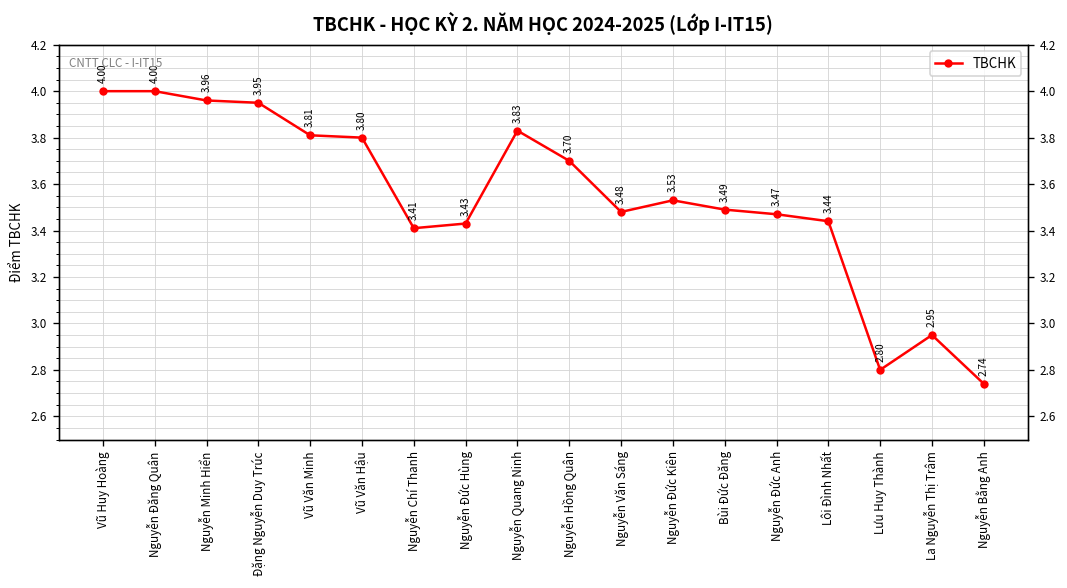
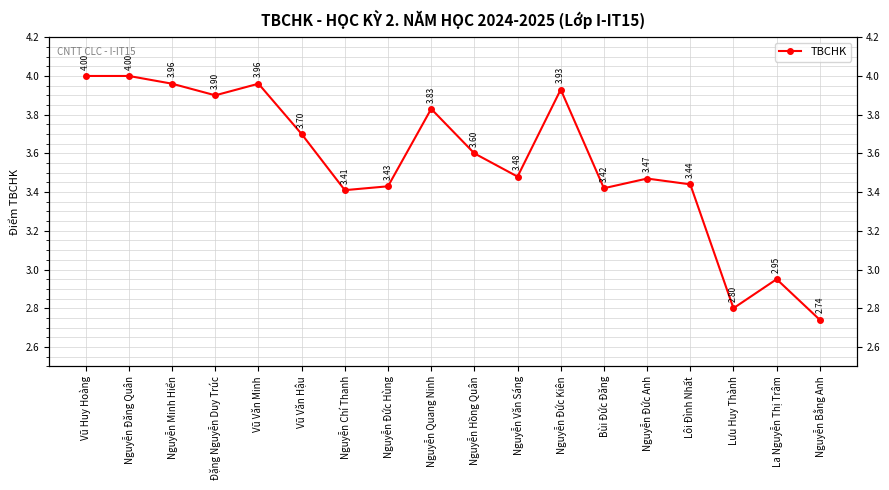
  {
    "Nguyễn Minh Hiển": 3.96,
-   "Đặng Nguyễn Duy Trúc": 3.95,
-   "Vũ Văn Minh": 3.81,
-   "Vũ Văn Hậu": 3.80,
+   "Đặng Nguyễn Duy Trúc": 3.90,
+   "Vũ Văn Minh": 3.96,
+   "Vũ Văn Hậu": 3.70,
    "Nguyễn Chí Thanh": 3.41,
    "Nguyễn Đức Hùng": 3.43,
    "Nguyễn Quang Ninh": 3.83,
-   "Nguyễn Hồng Quân": 3.70,
+   "Nguyễn Hồng Quân": 3.60,
    "Nguyễn Văn Sáng": 3.48,
-   "Nguyễn Đức Kiên": 3.53,
-   "Bùi Đức Đăng": 3.49,
+   "Nguyễn Đức Kiên": 3.93,
+   "Bùi Đức Đăng": 3.42,
    "Nguyễn Đức Anh": 3.47,
    "Lôi Đình Nhất": 3.44,
    "Lưu Huy Thành": 2.80,
    "La Nguyễn Thị Trâm": 2.95,
    "Nguyễn Bằng Anh": 2.74
  }
